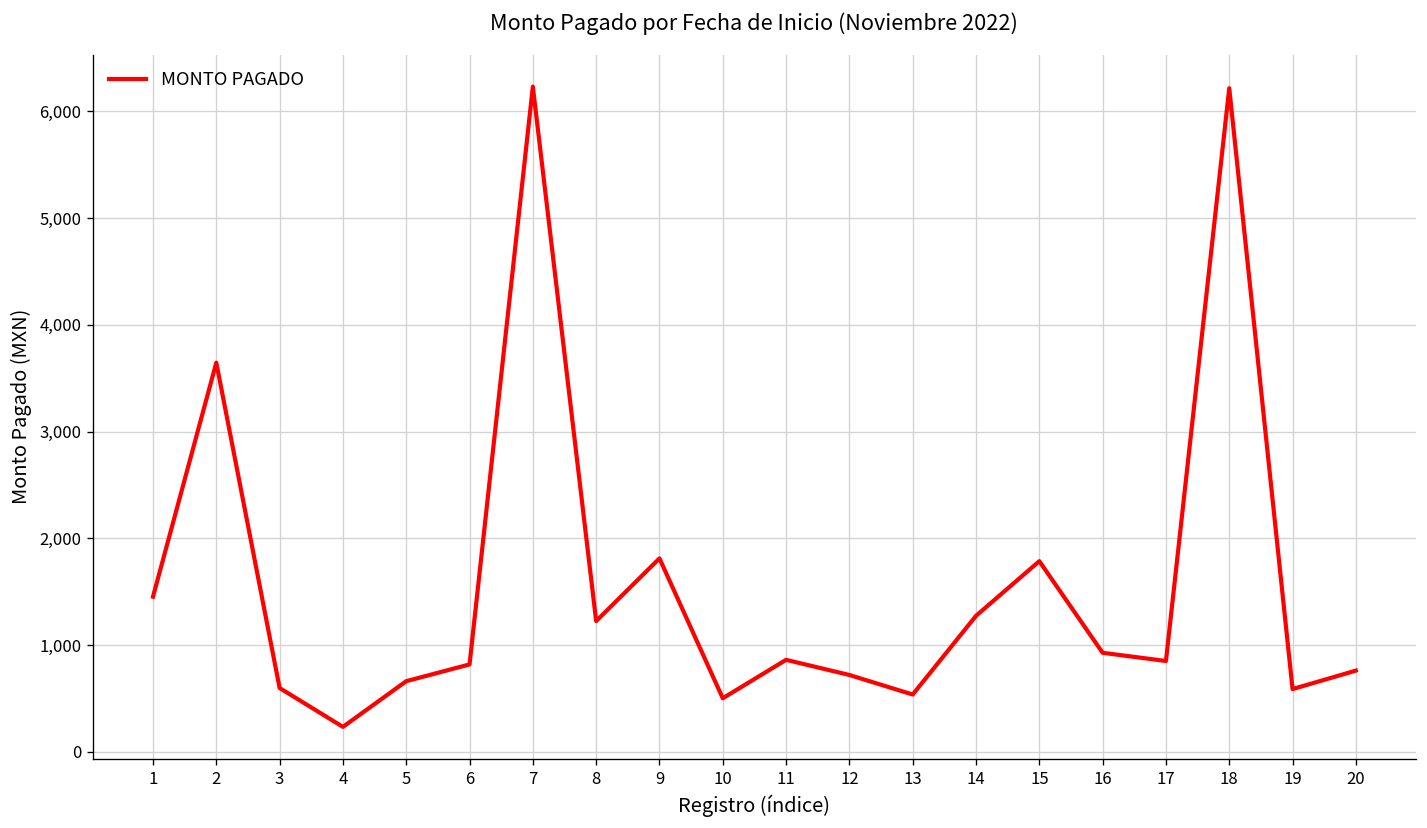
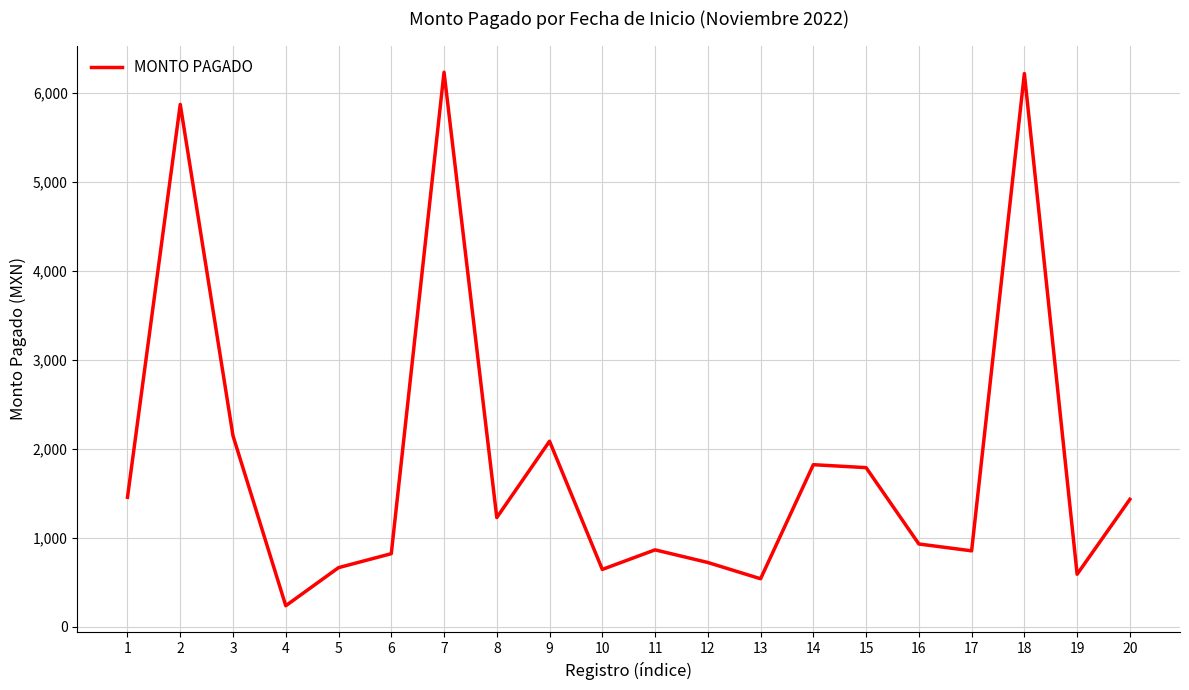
  {
    "1": "1,500",
-   "2": "3,600",
-   "3": "600",
+   "2": "5,900",
+   "3": "2,100",
    "4": "200",
    "5": "700",
    "6": "800",
    "7": "6,200",
    "8": "1,200",
-   "9": "1,800",
-   "10": "500",
+   "9": "2,100",
+   "10": "600",
    "11": "900",
    "12": "700",
    "13": "500",
-   "14": "1,300",
+   "14": "1,800",
    "15": "1,800",
    "16": "900",
    "17": "900",
    "18": "6,200",
    "19": "600",
-   "20": "800"
+   "20": "1,400"
  }
